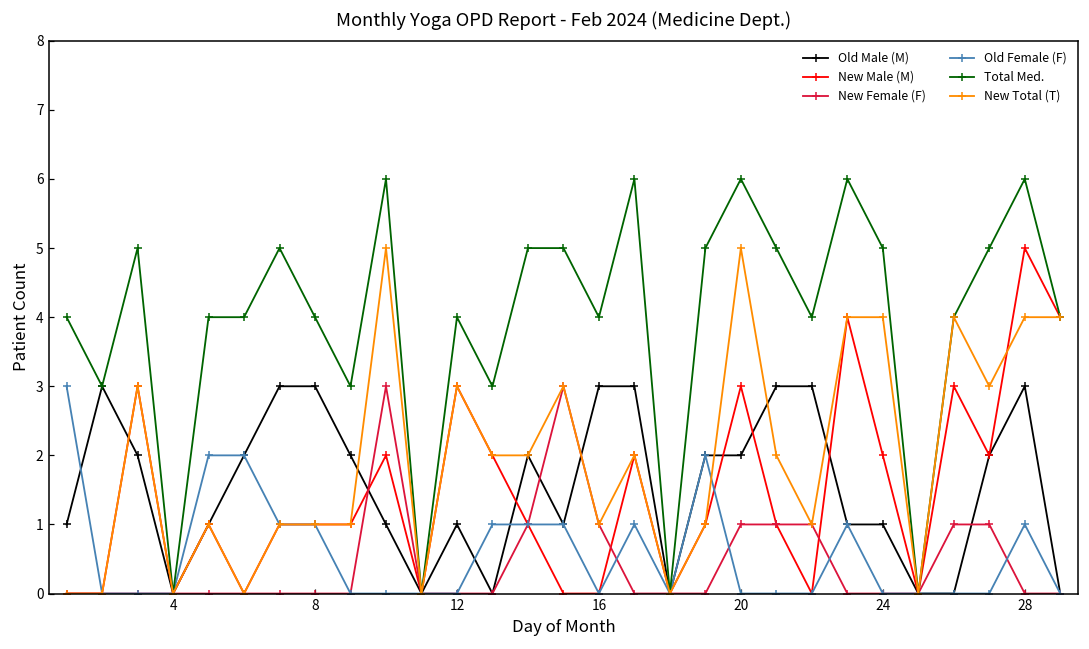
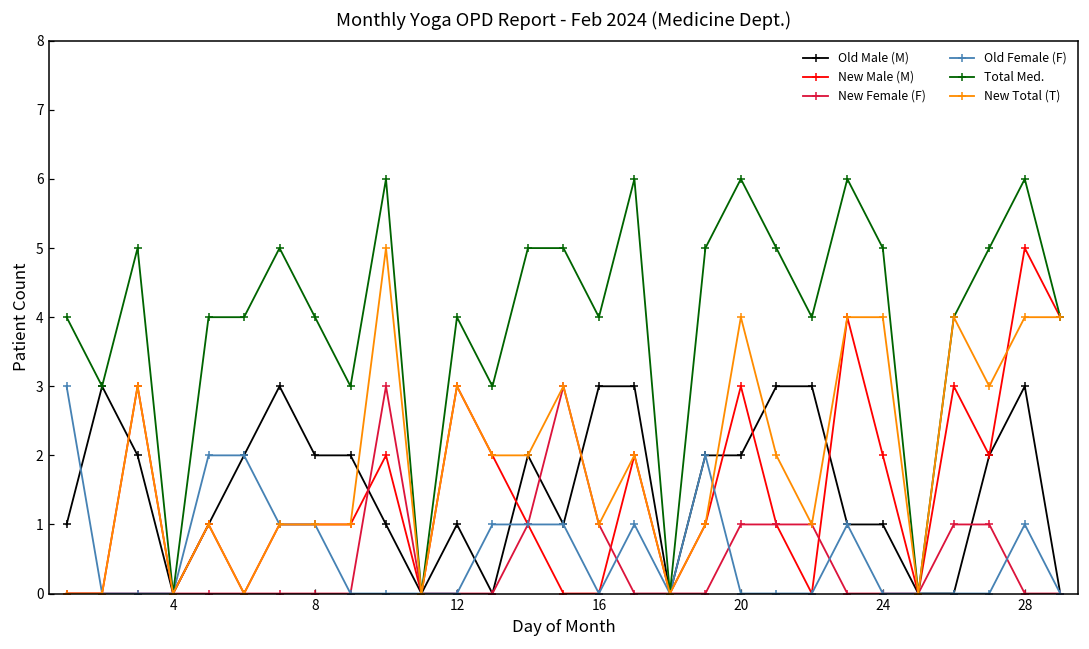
  {
    "Old Male (M)": {
-     "8": 3,
+     "8": 2,
      "12": 1,
      "16": 3,
      "20": 2,
      "24": 1,
      "28": 3
    },
    "New Male (M)": {
      "20": 3,
      "24": 2,
      "28": 5
    },
    "New Female (F)": {
      "8": 0,
      "20": 1,
      "28": 0
    },
    "Old Female (F)": {
      "20": 0,
      "28": 1
    },
    "Total Med.": {
      "8": 4,
      "12": 4,
      "16": 4,
      "20": 6,
      "24": 5,
      "28": 6
    },
    "New Total (T)": {
-     "20": 5,
+     "20": 4,
      "24": 4,
      "28": 4
    }
  }
